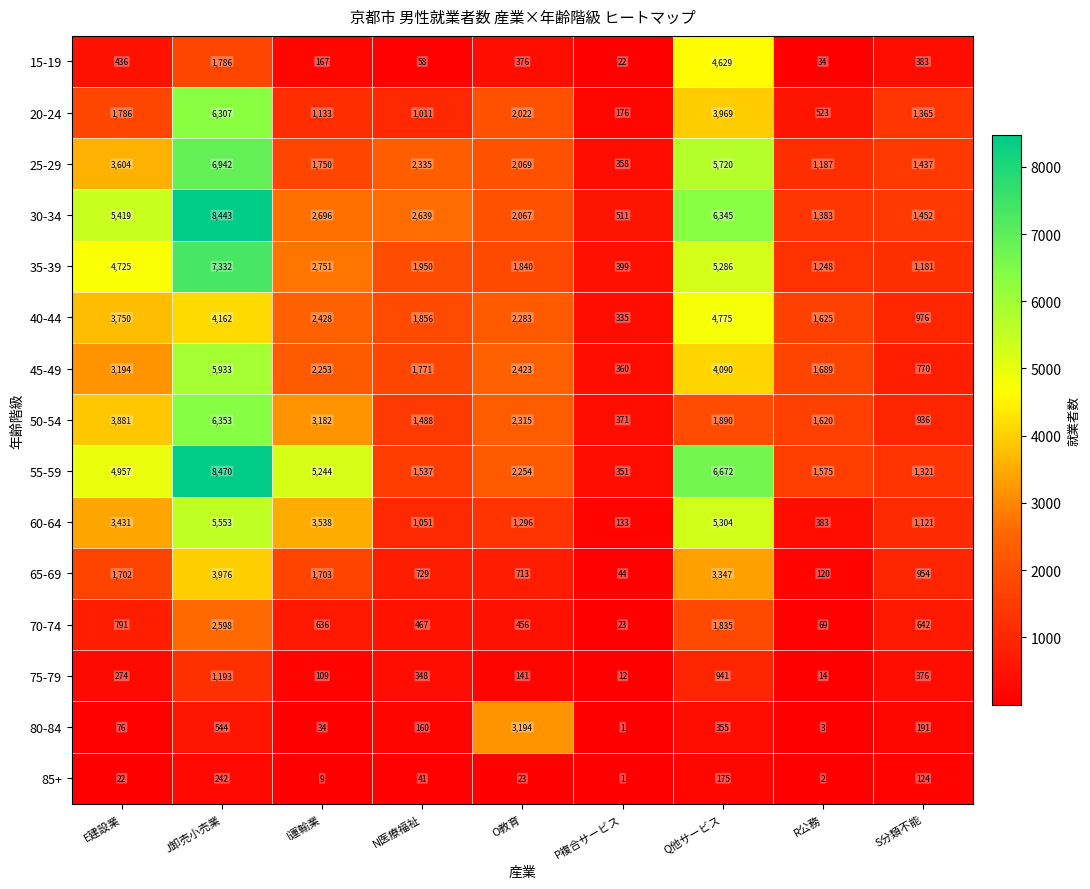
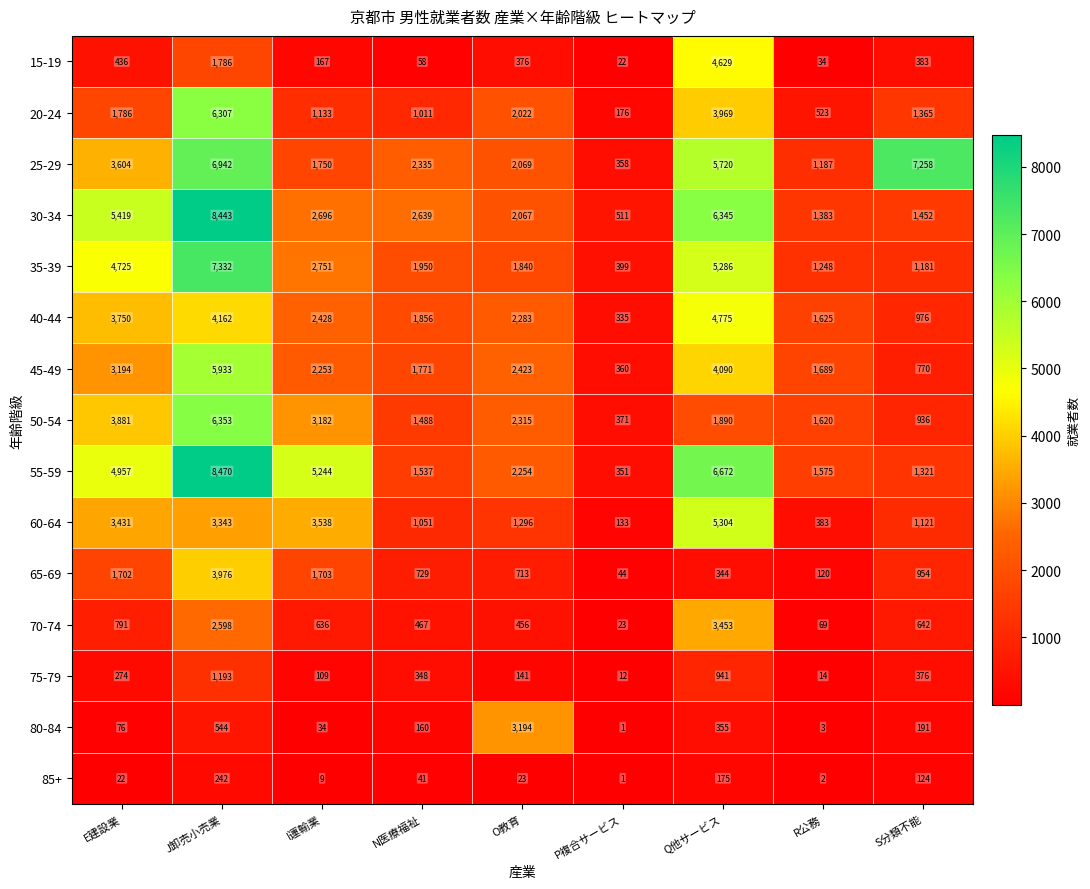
  {
    "25-29": {
-     "S分類不能": "1,437"
+     "S分類不能": "7,258"
    },
    "60-64": {
-     "J卸売小売業": "5,553"
+     "J卸売小売業": "3,343"
    },
    "65-69": {
-     "Q他サービス": "3,347"
+     "Q他サービス": "344"
    },
    "70-74": {
-     "Q他サービス": "1,835"
+     "Q他サービス": "3,453"
    }
  }
